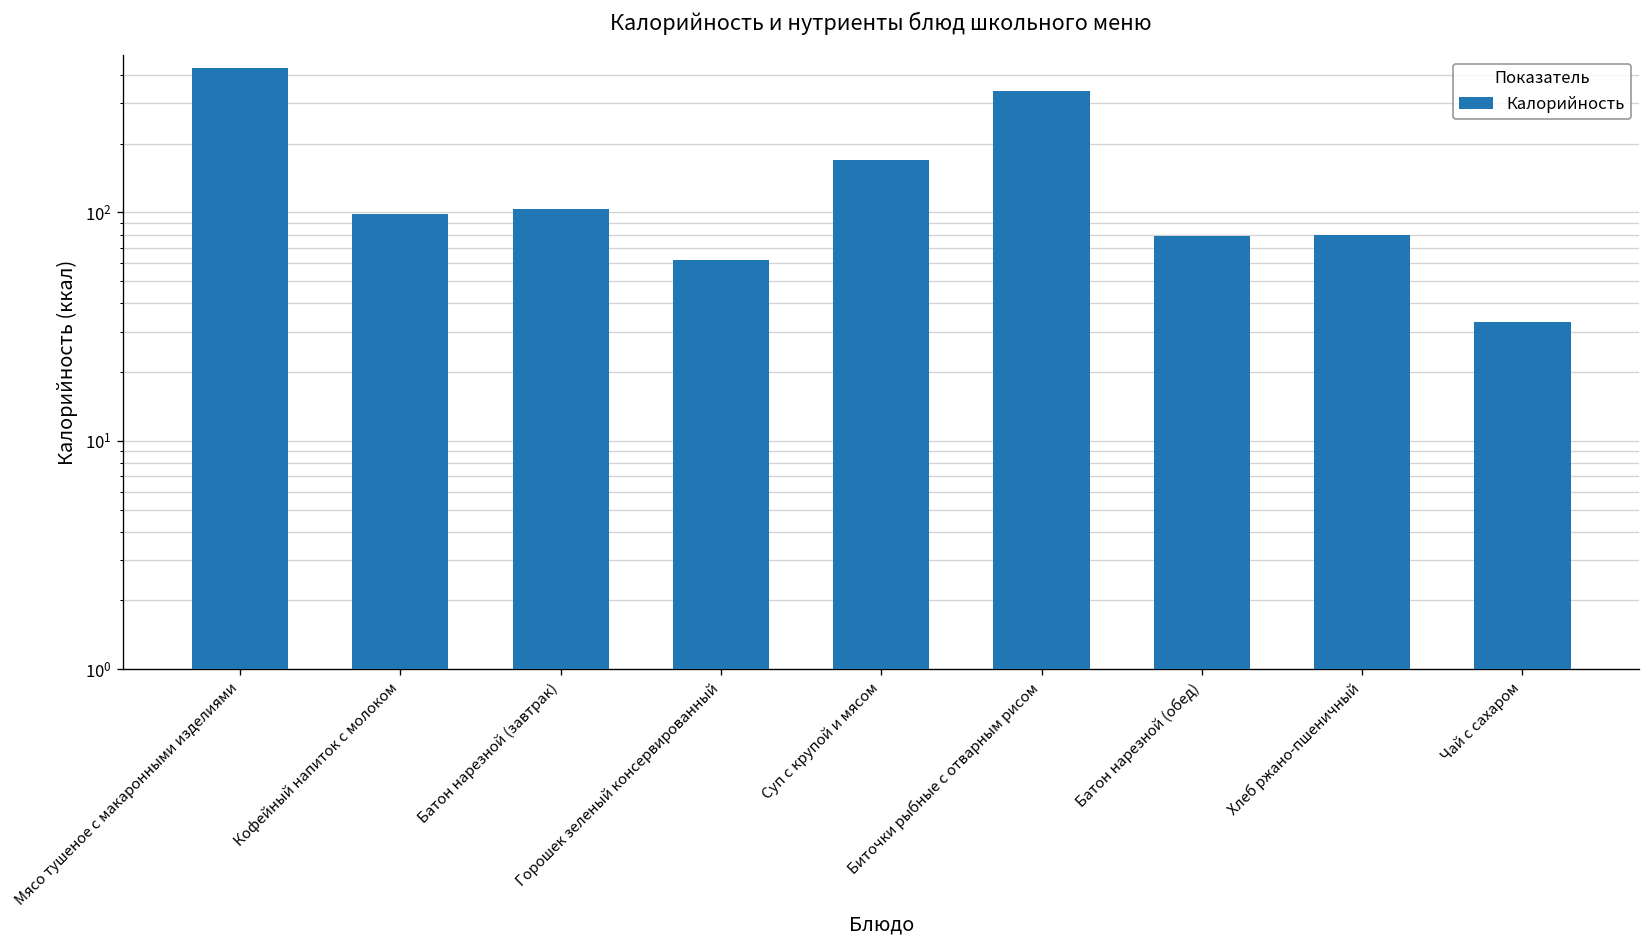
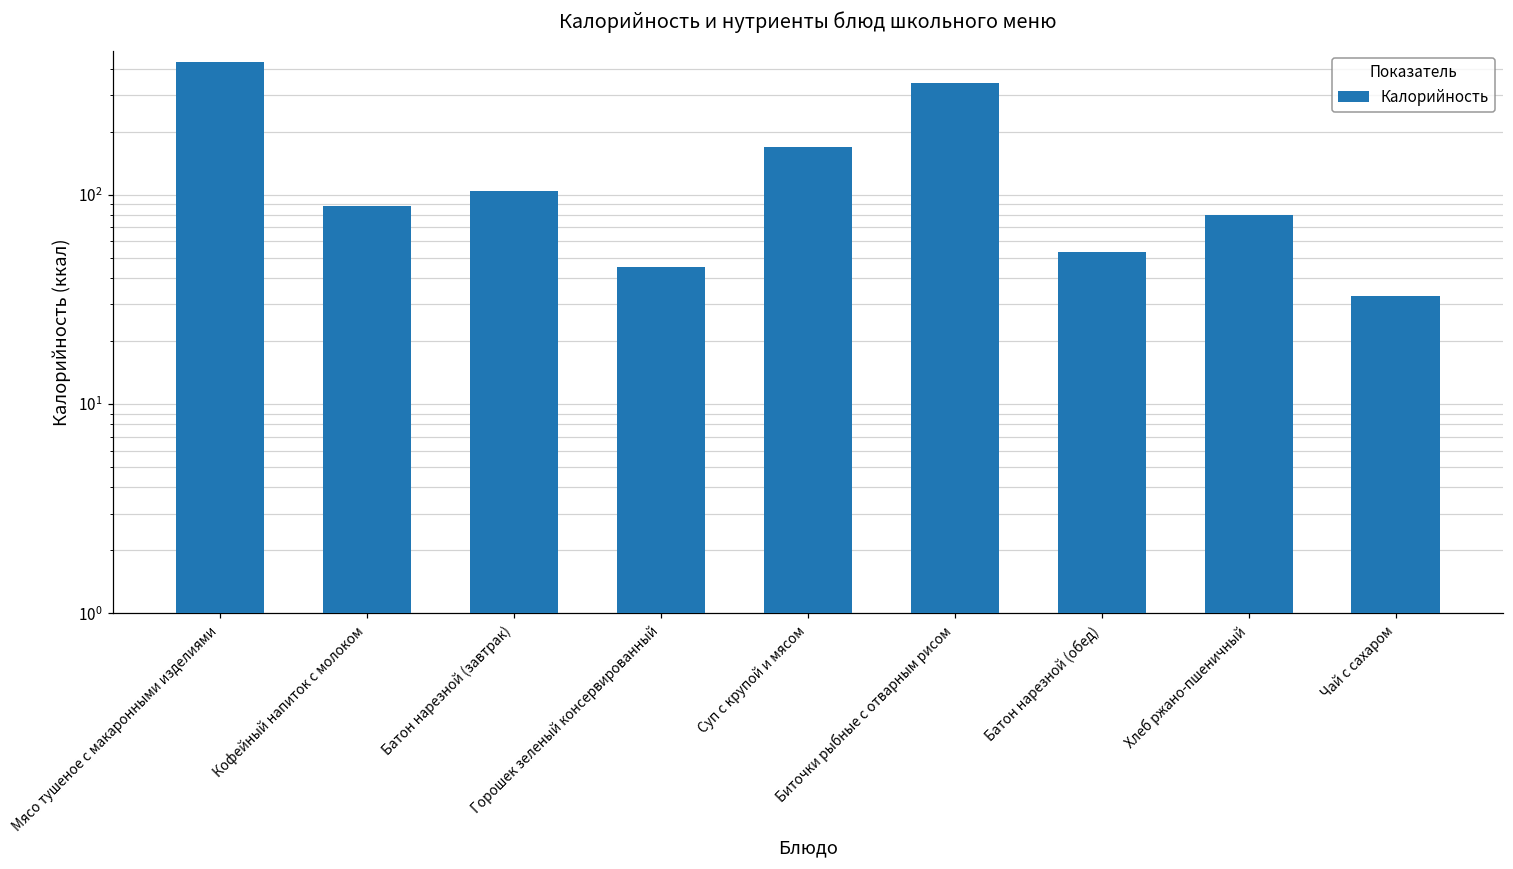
  {
    "Мясо тушеное с макаронными изделиями": 430,
-   "Кофейный напиток с молоком": 100,
+   "Кофейный напиток с молоком": 90,
    "Батон нарезной (завтрак)": 100,
-   "Горошек зеленый консервированный": 62,
+   "Горошек зеленый консервированный": 45,
    "Суп с крупой и мясом": 170,
    "Биточки рыбные с отварным рисом": 340,
-   "Батон нарезной (обед)": 79,
+   "Батон нарезной (обед)": 53,
    "Хлеб ржано-пшеничный": 80,
    "Чай с сахаром": 33
  }
